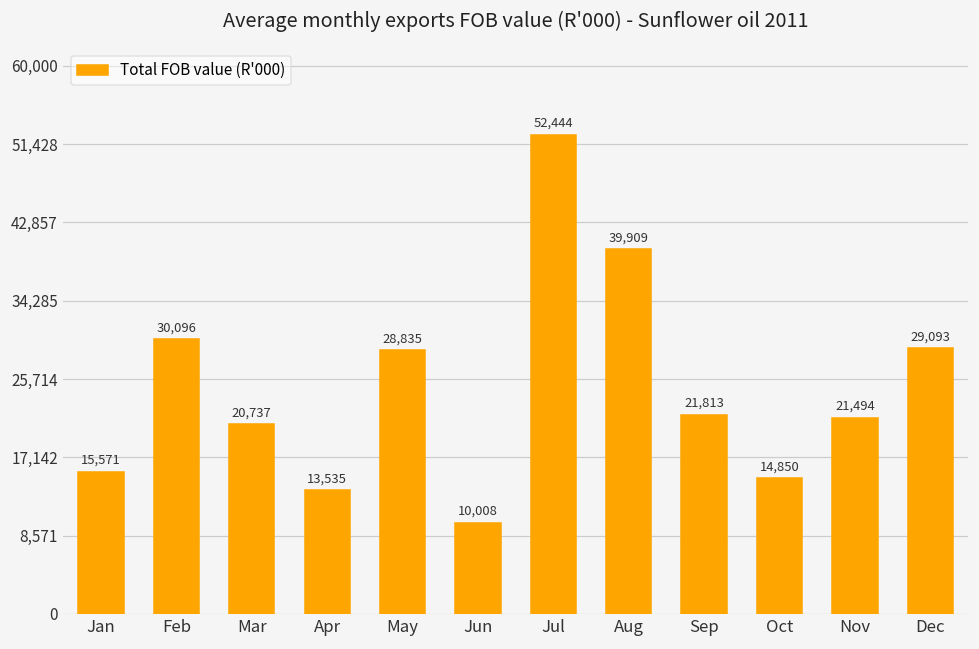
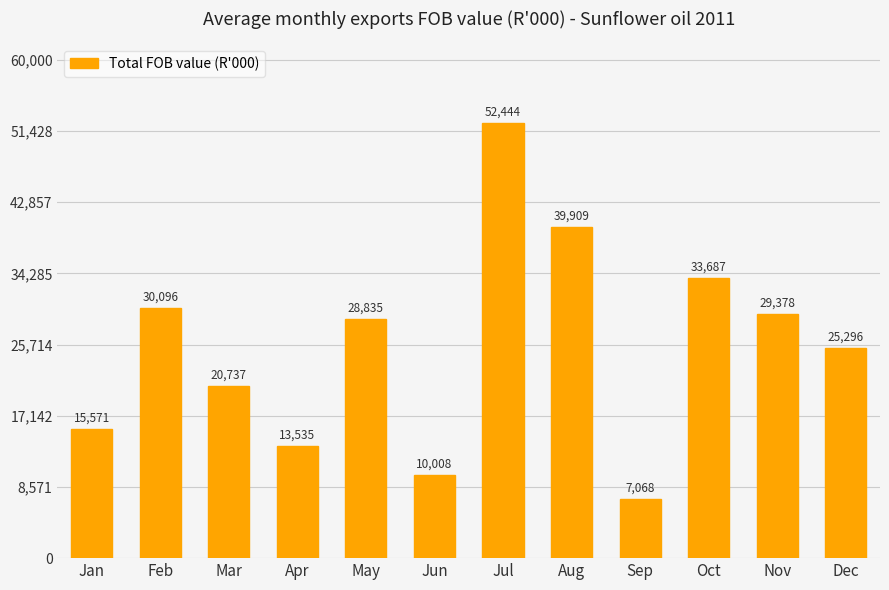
  {
    "Jan": "15,571",
    "Feb": "30,096",
    "Mar": "20,737",
    "Apr": "13,535",
    "May": "28,835",
    "Jun": "10,008",
    "Jul": "52,444",
    "Aug": "39,909",
-   "Sep": "21,813",
-   "Oct": "14,850",
-   "Nov": "21,494",
-   "Dec": "29,093"
+   "Sep": "7,068",
+   "Oct": "33,687",
+   "Nov": "29,378",
+   "Dec": "25,296"
  }
